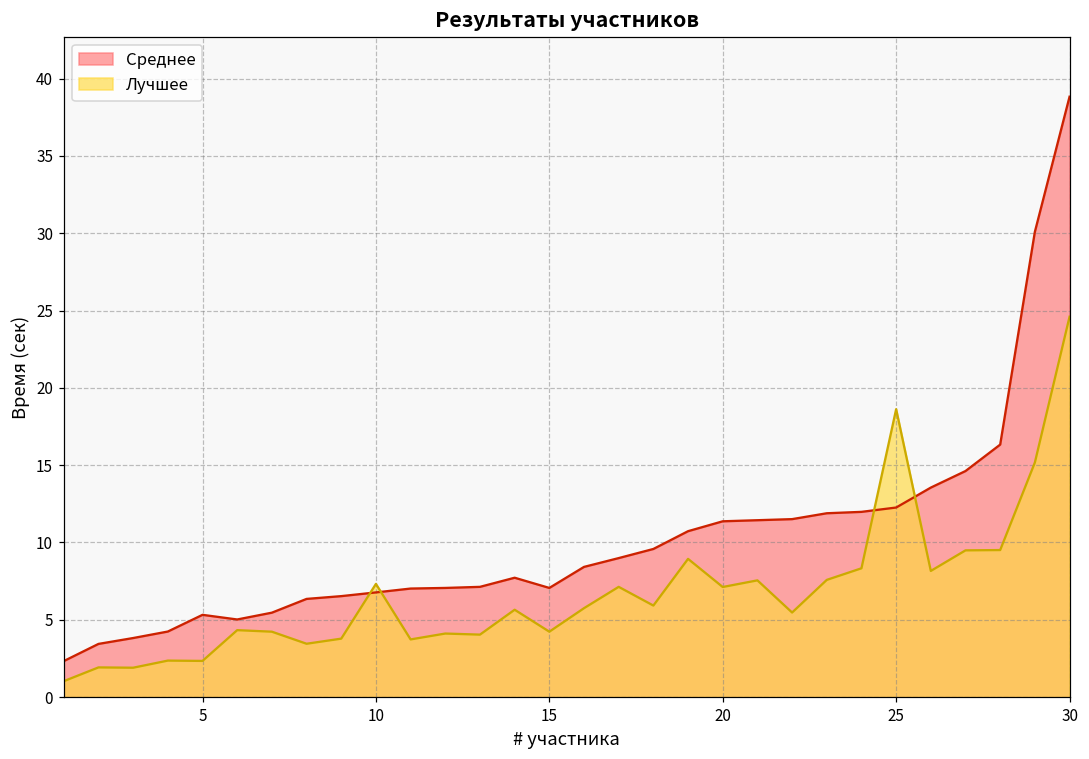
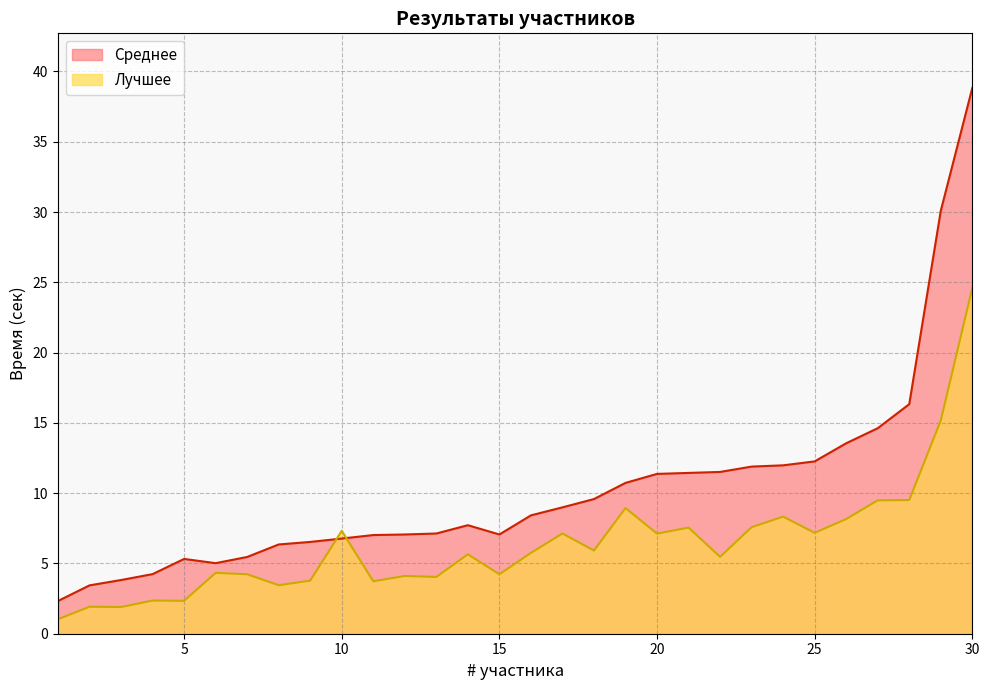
  {
    "Среднее": {
      "5": 5.3,
      "10": 6.8,
      "15": 7.1,
      "20": 11.4,
      "25": 12.3,
      "30": 38.8
    },
    "Лучшее": {
      "5": 2.3,
      "10": 7.3,
      "15": 4.2,
      "20": 7.1,
-     "25": 18.6,
+     "25": 7.2,
      "30": 24.6
    }
  }
